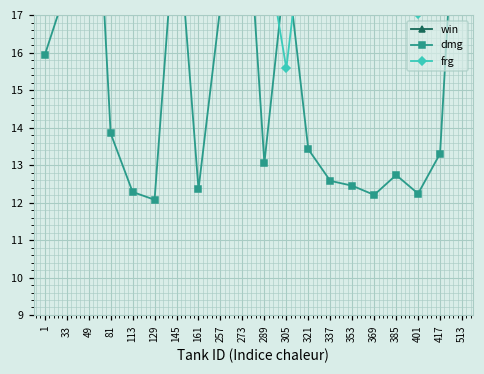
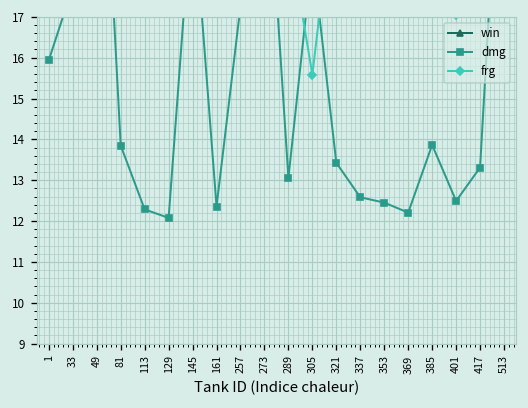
  {
    "dmg": {
      "1": 15.9,
      "81": 13.8,
      "113": 12.3,
      "129": 12.1,
      "161": 12.4,
      "289": 13.1,
      "321": 13.4,
      "337": 12.6,
      "353": 12.5,
      "369": 12.2,
-     "385": 12.7,
-     "401": 12.2,
+     "385": 13.9,
+     "401": 12.5,
      "417": 13.3
    },
    "frg": {
      "305": 15.6,
      "401": 17.0
    }
  }
